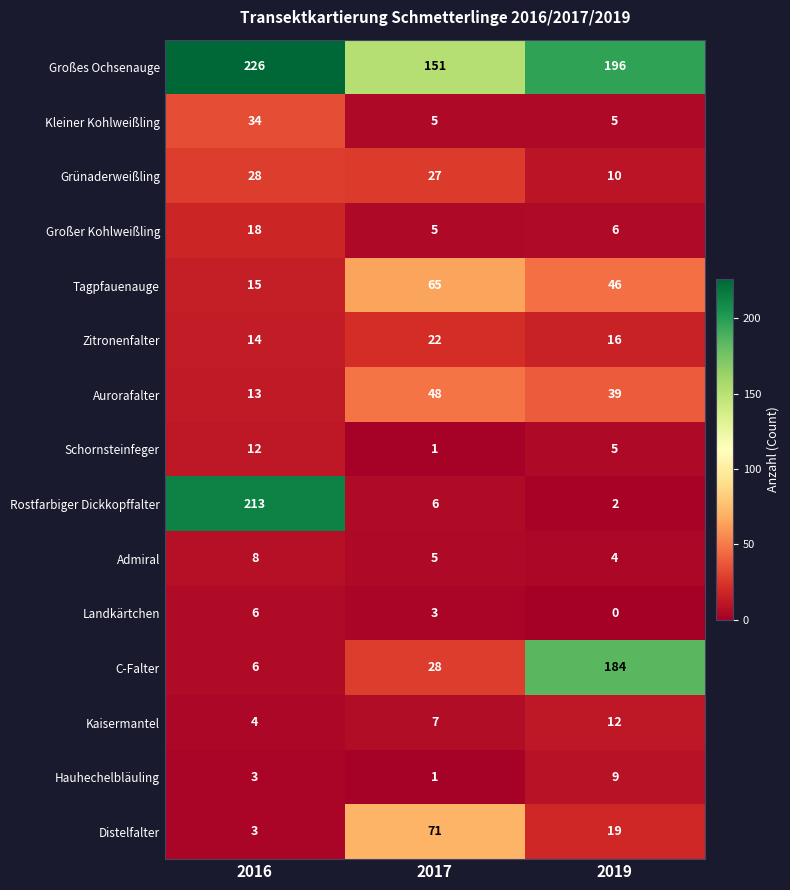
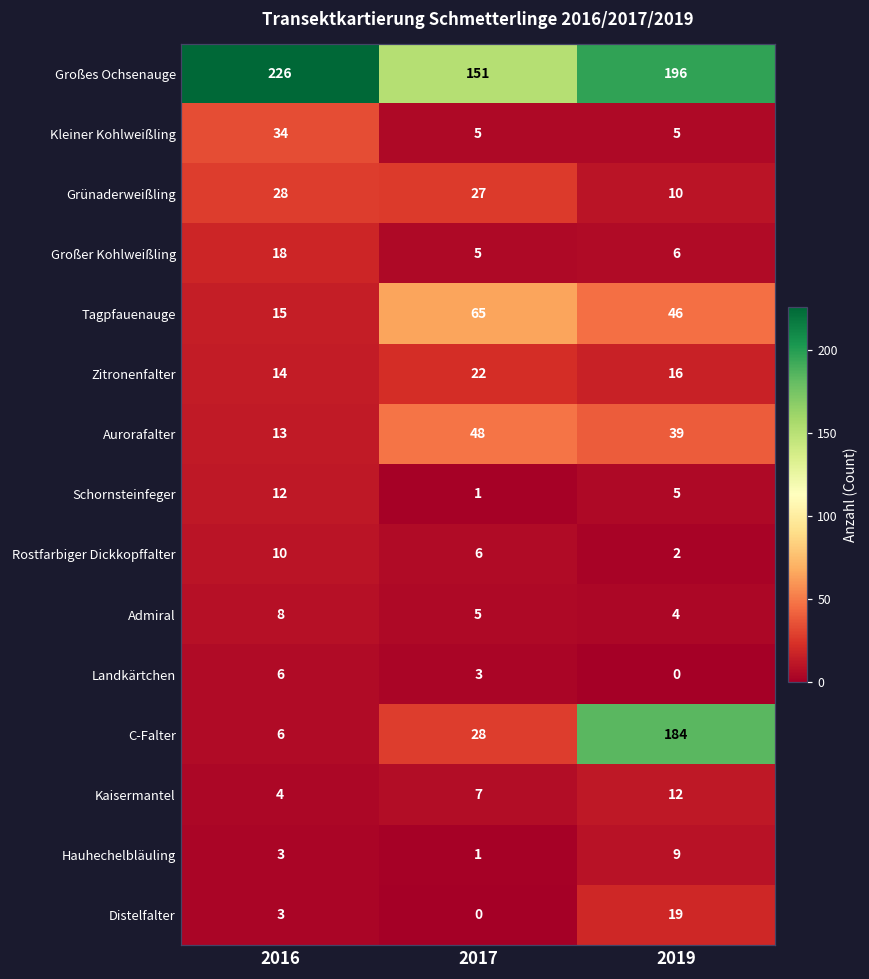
  {
    "Großes Ochsenauge": {
      "2016": 226,
      "2017": 151,
      "2019": 196
    },
    "Kleiner Kohlweißling": {
      "2016": 34,
      "2017": 5,
      "2019": 5
    },
    "Grünaderweißling": {
      "2016": 28,
      "2017": 27,
      "2019": 10
    },
    "Großer Kohlweißling": {
      "2016": 18,
      "2017": 5,
      "2019": 6
    },
    "Tagpfauenauge": {
      "2016": 15,
      "2017": 65,
      "2019": 46
    },
    "Zitronenfalter": {
      "2016": 14,
      "2017": 22,
      "2019": 16
    },
    "Aurorafalter": {
      "2016": 13,
      "2017": 48,
      "2019": 39
    },
    "Schornsteinfeger": {
      "2016": 12,
      "2017": 1,
      "2019": 5
    },
    "Rostfarbiger Dickkopffalter": {
-     "2016": 213,
+     "2016": 10,
      "2017": 6,
      "2019": 2
    },
    "Admiral": {
      "2016": 8,
      "2017": 5,
      "2019": 4
    },
    "Landkärtchen": {
      "2016": 6,
      "2017": 3,
      "2019": 0
    },
    "C-Falter": {
      "2016": 6,
      "2017": 28,
      "2019": 184
    },
    "Kaisermantel": {
      "2016": 4,
      "2017": 7,
      "2019": 12
    },
    "Hauhechelbläuling": {
      "2016": 3,
      "2017": 1,
      "2019": 9
    },
    "Distelfalter": {
      "2016": 3,
-     "2017": 71,
+     "2017": 0,
      "2019": 19
    }
  }
